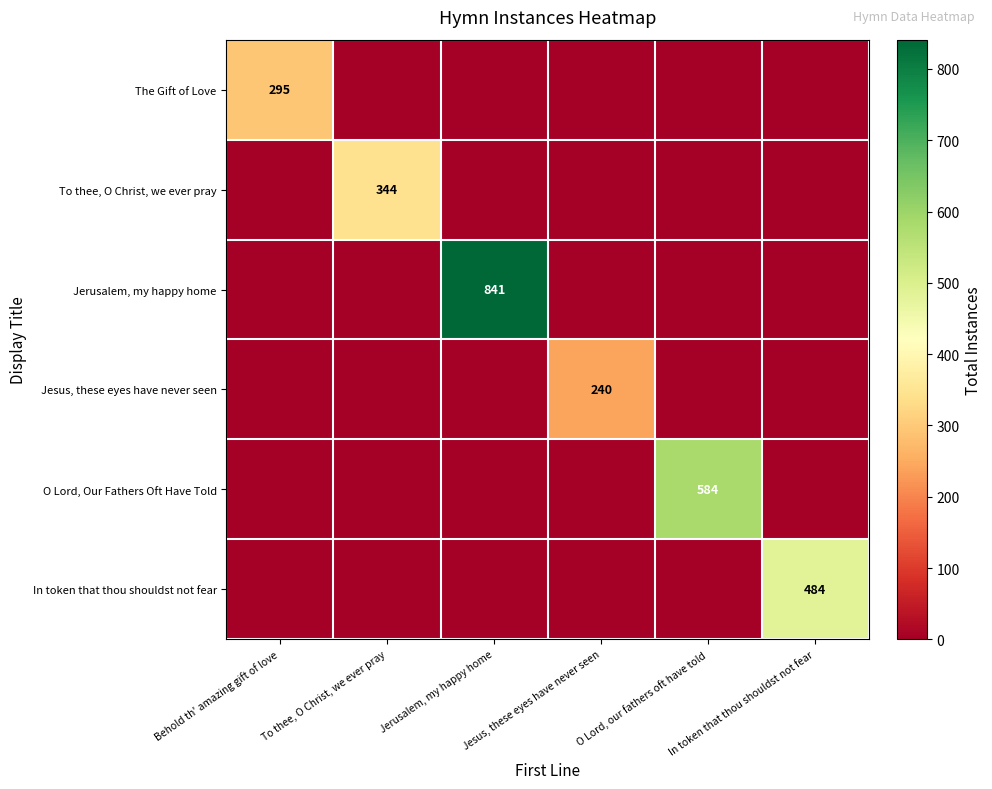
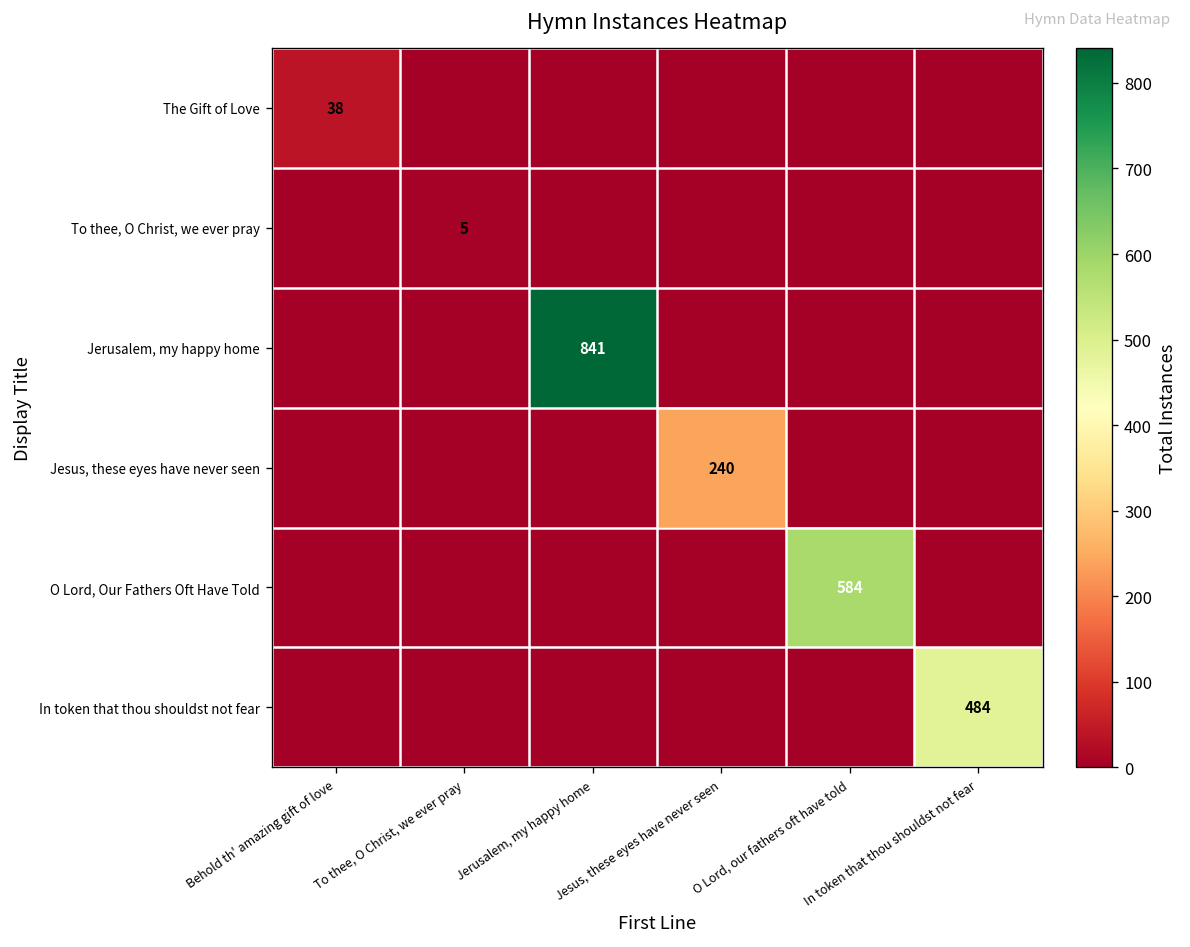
  {
    "The Gift of Love": {
-     "Behold th' amazing gift of love": 295
+     "Behold th' amazing gift of love": 38
    },
    "To thee, O Christ, we ever pray": {
-     "To thee, O Christ, we ever pray": 344
+     "To thee, O Christ, we ever pray": 5
    },
    "Jerusalem, my happy home": {
      "Jerusalem, my happy home": 841
    },
    "Jesus, these eyes have never seen": {
      "Jesus, these eyes have never seen": 240
    },
    "O Lord, Our Fathers Oft Have Told": {
      "O Lord, our fathers oft have told": 584
    },
    "In token that thou shouldst not fear": {
      "In token that thou shouldst not fear": 484
    }
  }
